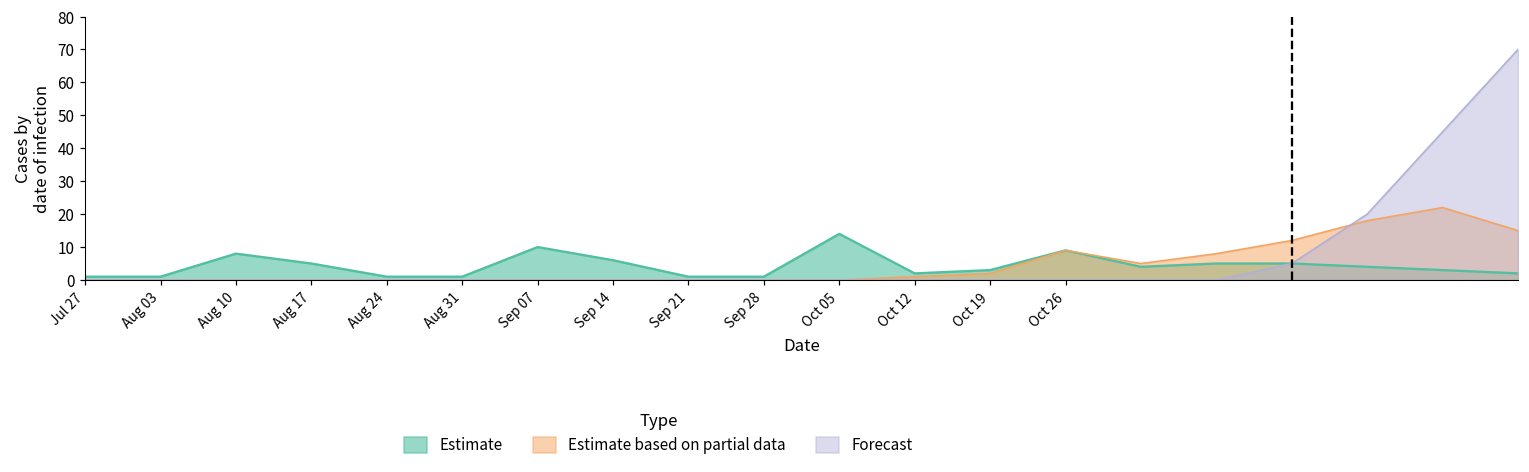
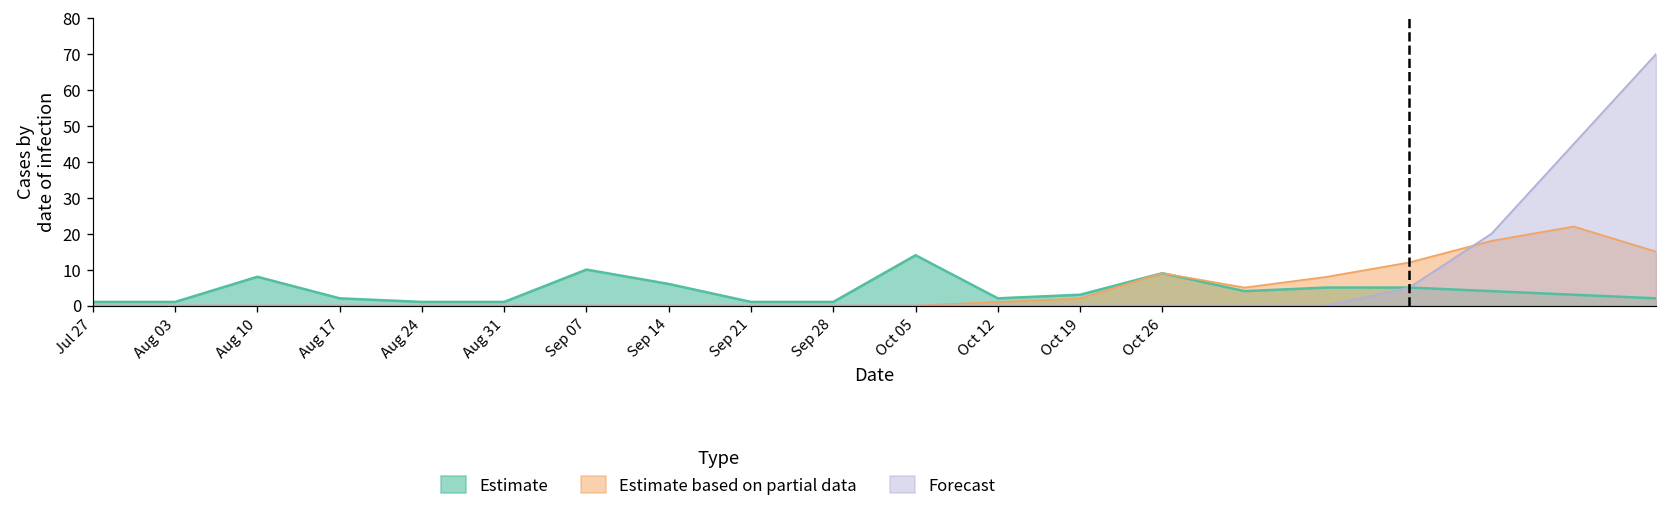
  {
    "Estimate": {
      "Jul 27": 1,
      "Aug 03": 1,
      "Aug 10": 8,
-     "Aug 17": 5,
+     "Aug 17": 2,
      "Aug 24": 1,
      "Aug 31": 1,
      "Sep 07": 10,
      "Sep 14": 6,
      "Sep 21": 1,
      "Sep 28": 1,
      "Oct 05": 14,
      "Oct 12": 2,
      "Oct 19": 3
    },
    "Estimate based on partial data": {
      "Oct 12": 1,
      "Oct 19": 2
    },
    "Forecast": {
      "Oct 12": 0,
      "Oct 19": 0,
      "Oct 26": 0
    }
  }
